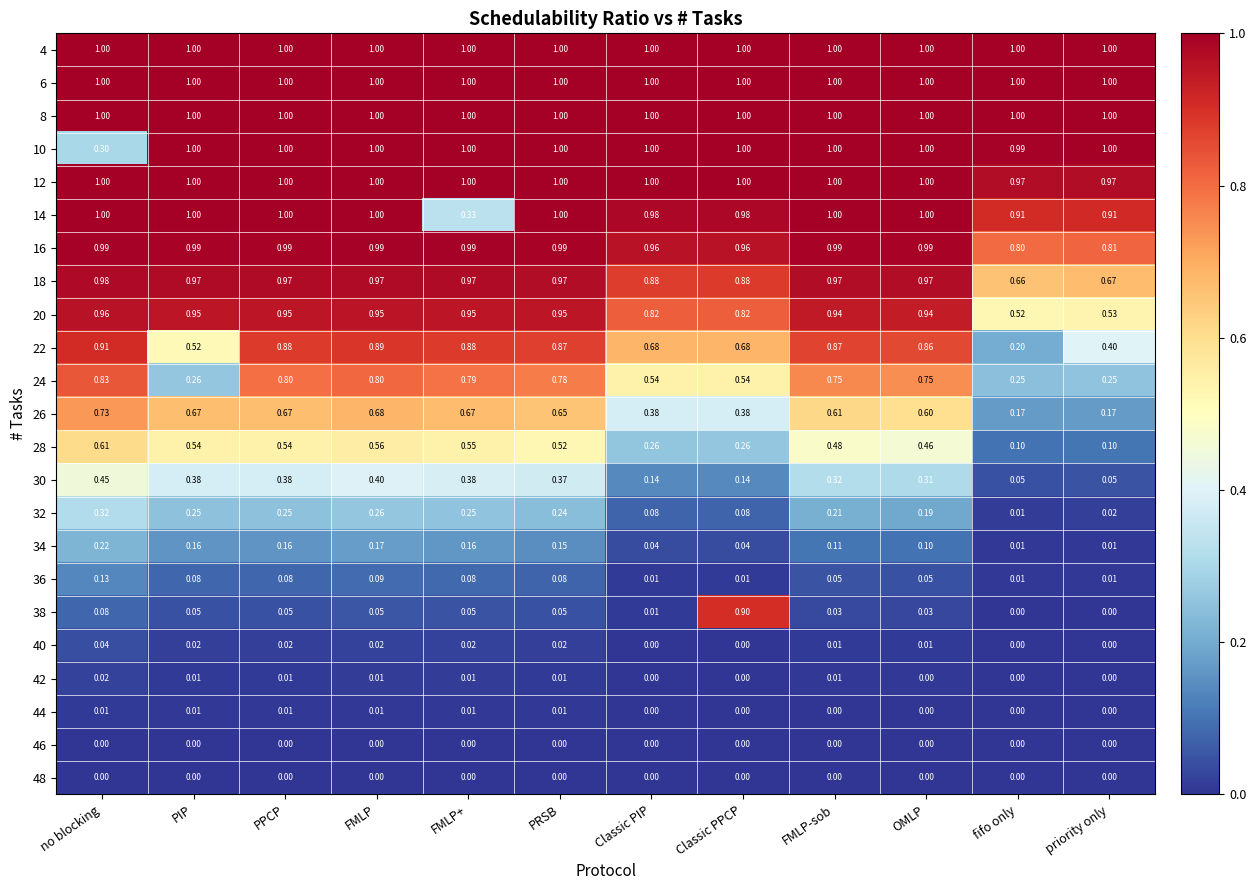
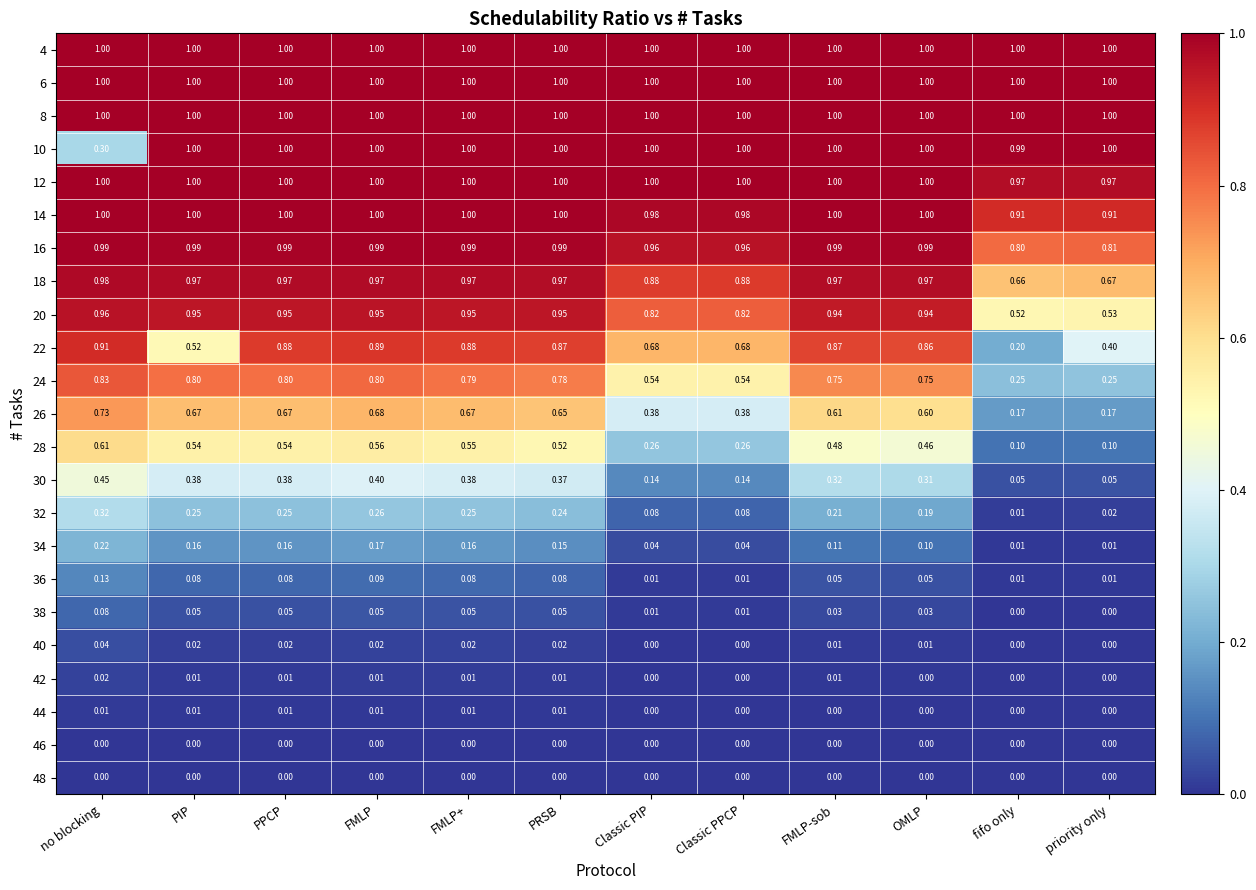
  {
    "14": {
      "no blocking": 1.00,
      "PIP": 1.00,
      "PPCP": 1.00,
      "FMLP": 1.00,
-     "FMLP+": 0.33,
+     "FMLP+": 1.00,
      "PRSB": 1.00,
      "Classic PIP": 0.98,
      "Classic PPCP": 0.98,
      "FMLP-sob": 1.00,
      "OMLP": 1.00,
      "fifo only": 0.91,
      "priority only": 0.91
    },
    "24": {
      "no blocking": 0.83,
-     "PIP": 0.26,
+     "PIP": 0.80,
      "PPCP": 0.80,
      "FMLP": 0.80,
      "FMLP+": 0.79,
      "PRSB": 0.78,
      "Classic PIP": 0.54,
      "Classic PPCP": 0.54,
      "FMLP-sob": 0.75,
      "OMLP": 0.75,
      "fifo only": 0.25,
      "priority only": 0.25
    },
    "38": {
      "no blocking": 0.08,
      "PIP": 0.05,
      "PPCP": 0.05,
      "FMLP": 0.05,
      "FMLP+": 0.05,
      "PRSB": 0.05,
      "Classic PIP": 0.01,
-     "Classic PPCP": 0.90,
+     "Classic PPCP": 0.01,
      "FMLP-sob": 0.03,
      "OMLP": 0.03,
      "fifo only": 0.00,
      "priority only": 0.00
    }
  }
